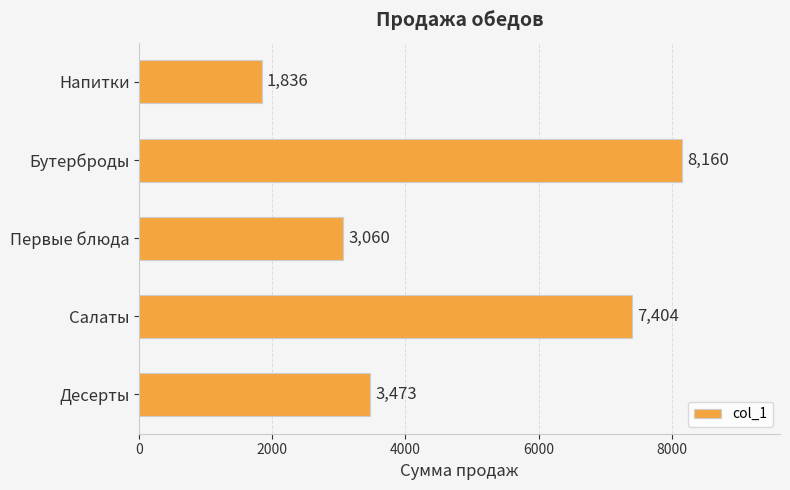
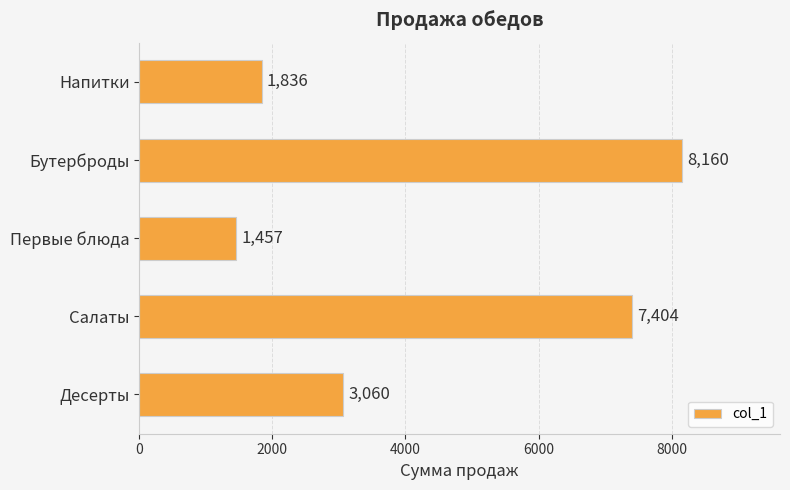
  {
    "Напитки": "1,836",
    "Бутерброды": "8,160",
-   "Первые блюда": "3,060",
+   "Первые блюда": "1,457",
    "Салаты": "7,404",
-   "Десерты": "3,473"
+   "Десерты": "3,060"
  }
